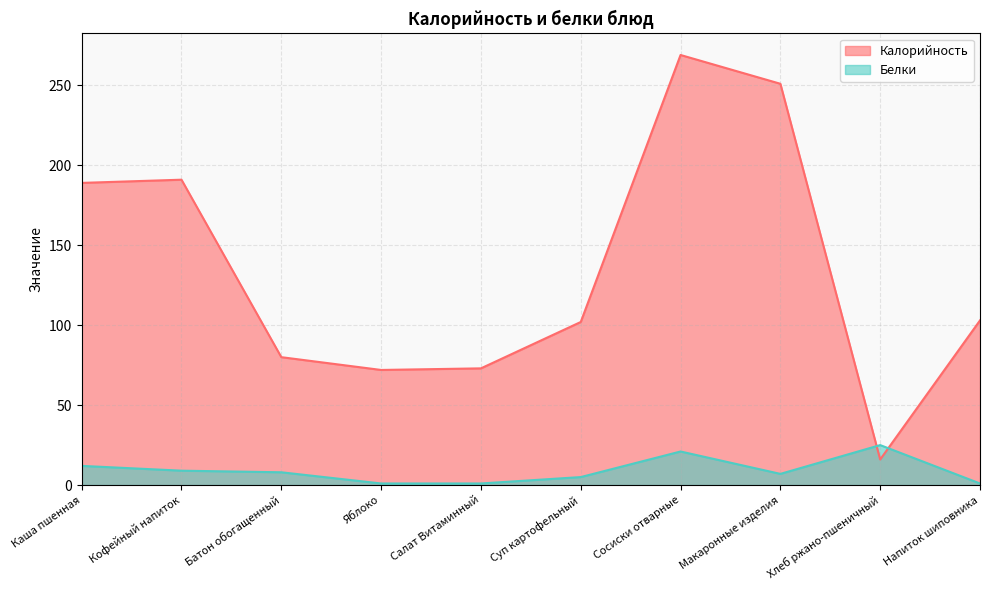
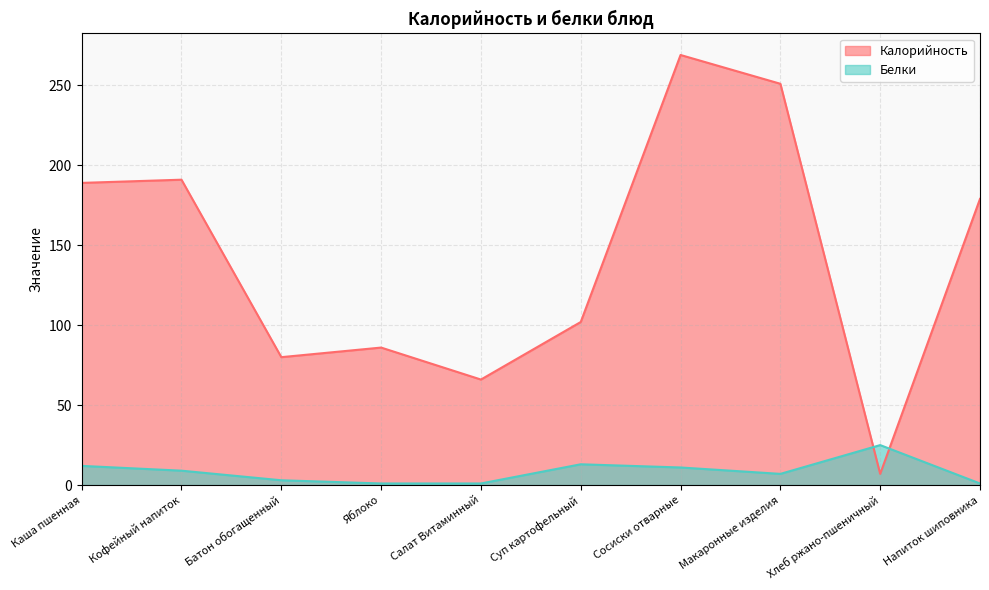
  {
    "Калорийность": {
      "Каша пшенная": 189,
      "Кофейный напиток": 191,
      "Батон обогащенный": 80,
-     "Яблоко": 72,
-     "Салат Витаминный": 73,
+     "Яблоко": 86,
+     "Салат Витаминный": 66,
      "Суп картофельный": 102,
      "Сосиски отварные": 269,
      "Макаронные изделия": 251,
-     "Хлеб ржано-пшеничный": 16,
-     "Напиток шиповника": 103
+     "Хлеб ржано-пшеничный": 7,
+     "Напиток шиповника": 179
    },
    "Белки": {
      "Каша пшенная": 12,
      "Кофейный напиток": 9,
-     "Батон обогащенный": 8,
+     "Батон обогащенный": 3,
      "Яблоко": 1,
      "Салат Витаминный": 1,
-     "Суп картофельный": 5,
-     "Сосиски отварные": 21,
+     "Суп картофельный": 13,
+     "Сосиски отварные": 11,
      "Макаронные изделия": 7,
      "Хлеб ржано-пшеничный": 25,
      "Напиток шиповника": 1
    }
  }
